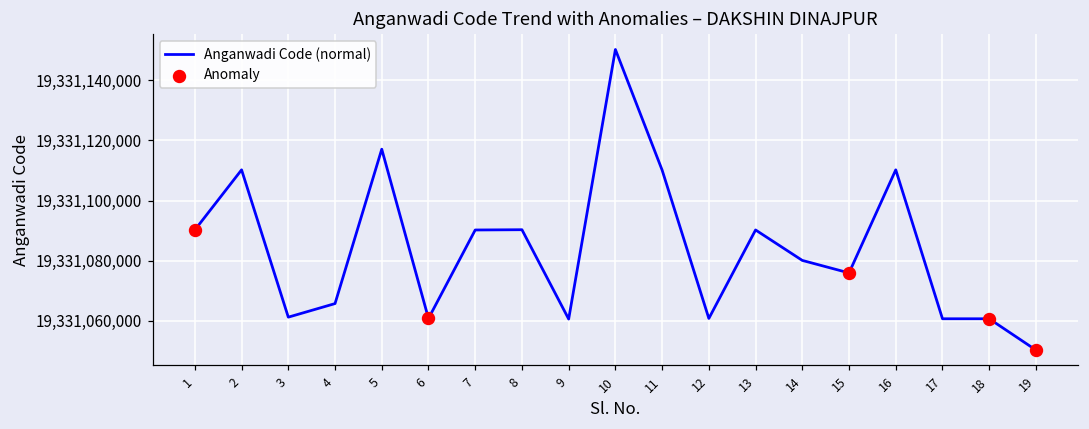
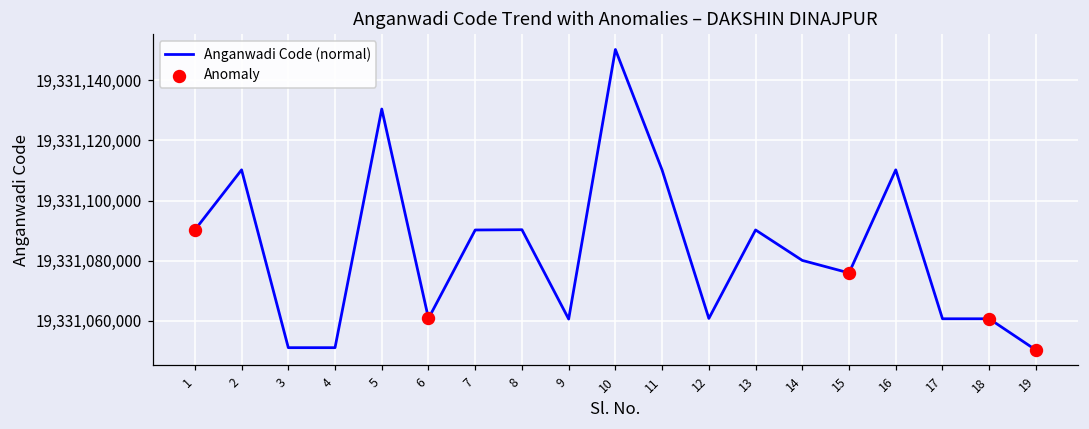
  {
    "Anganwadi Code (normal)": {
      "2": "19,331,110,000",
-     "3": "19,331,061,000",
-     "4": "19,331,066,000",
-     "5": "19,331,117,000",
+     "3": "19,331,051,000",
+     "4": "19,331,051,000",
+     "5": "19,331,130,000",
      "7": "19,331,090,000",
      "8": "19,331,090,000",
      "9": "19,331,061,000",
      "10": "19,331,150,000",
      "11": "19,331,110,000",
      "12": "19,331,061,000",
      "13": "19,331,090,000",
      "14": "19,331,080,000",
      "16": "19,331,110,000",
      "17": "19,331,061,000"
    }
  }
